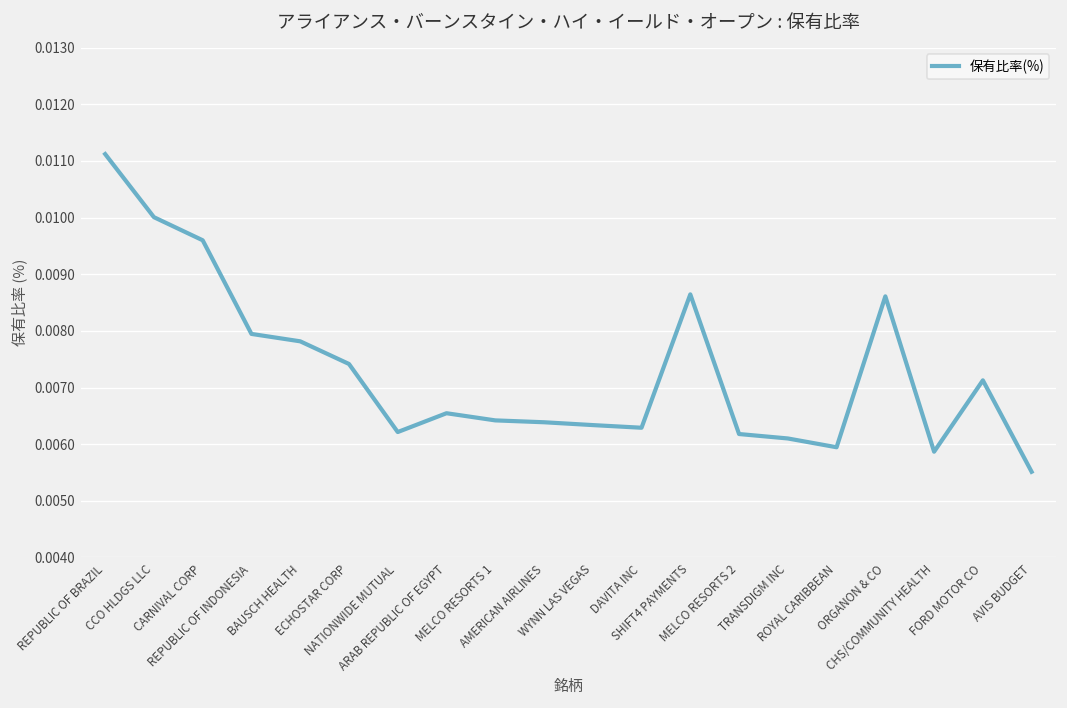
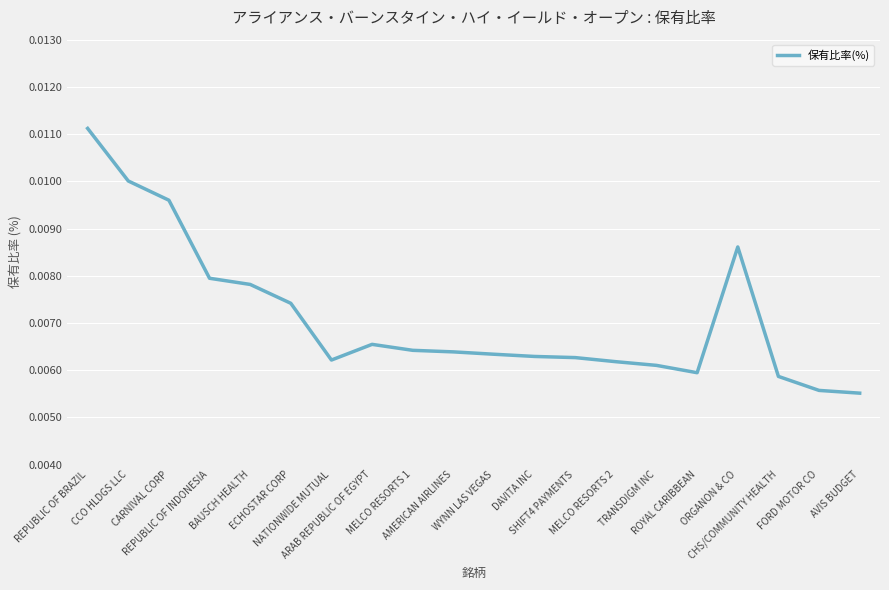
  {
    "REPUBLIC OF BRAZIL": 0.0111,
    "CCO HLDGS LLC": 0.0100,
    "CARNIVAL CORP": 0.0096,
    "REPUBLIC OF INDONESIA": 0.0079,
    "BAUSCH HEALTH": 0.0078,
    "ECHOSTAR CORP": 0.0074,
    "NATIONWIDE MUTUAL": 0.0062,
    "ARAB REPUBLIC OF EGYPT": 0.0065,
    "MELCO RESORTS 1": 0.0064,
    "AMERICAN AIRLINES": 0.0064,
    "WYNN LAS VEGAS": 0.0063,
    "DAVITA INC": 0.0063,
-   "SHIFT4 PAYMENTS": 0.0086,
+   "SHIFT4 PAYMENTS": 0.0063,
    "MELCO RESORTS 2": 0.0062,
    "TRANSDIGM INC": 0.0061,
    "ROYAL CARIBBEAN": 0.0059,
    "ORGANON & CO": 0.0086,
    "CHS/COMMUNITY HEALTH": 0.0059,
-   "FORD MOTOR CO": 0.0071,
+   "FORD MOTOR CO": 0.0056,
    "AVIS BUDGET": 0.0055
  }
